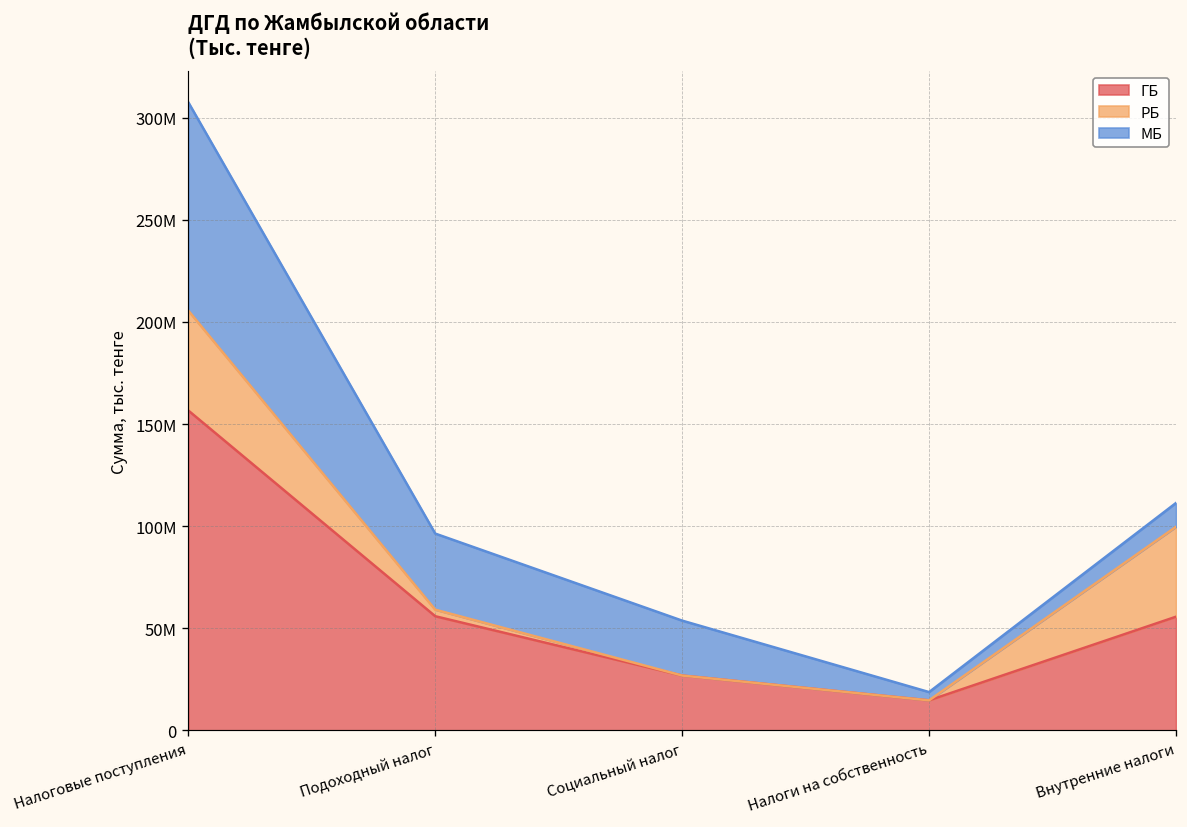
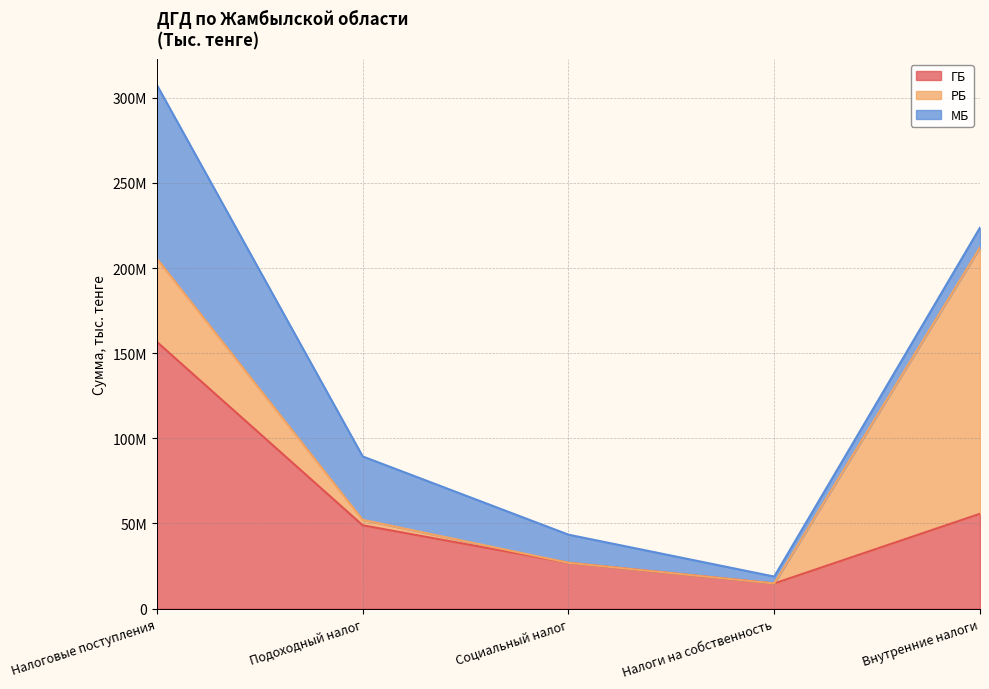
  {
    "ГБ": {
      "Налоговые поступления": 157000000,
-     "Подоходный налог": 56000000,
+     "Подоходный налог": 49000000,
      "Внутренние налоги": 56000000
    },
    "РБ": {
      "Налоговые поступления": 49000000,
      "Подоходный налог": 3000000,
-     "Внутренние налоги": 44000000
+     "Внутренние налоги": 156000000
    },
    "МБ": {
      "Налоговые поступления": 102000000,
      "Подоходный налог": 37000000,
-     "Социальный налог": 27000000,
+     "Социальный налог": 17000000,
      "Налоги на собственность": 4000000,
      "Внутренние налоги": 12000000
    }
  }
